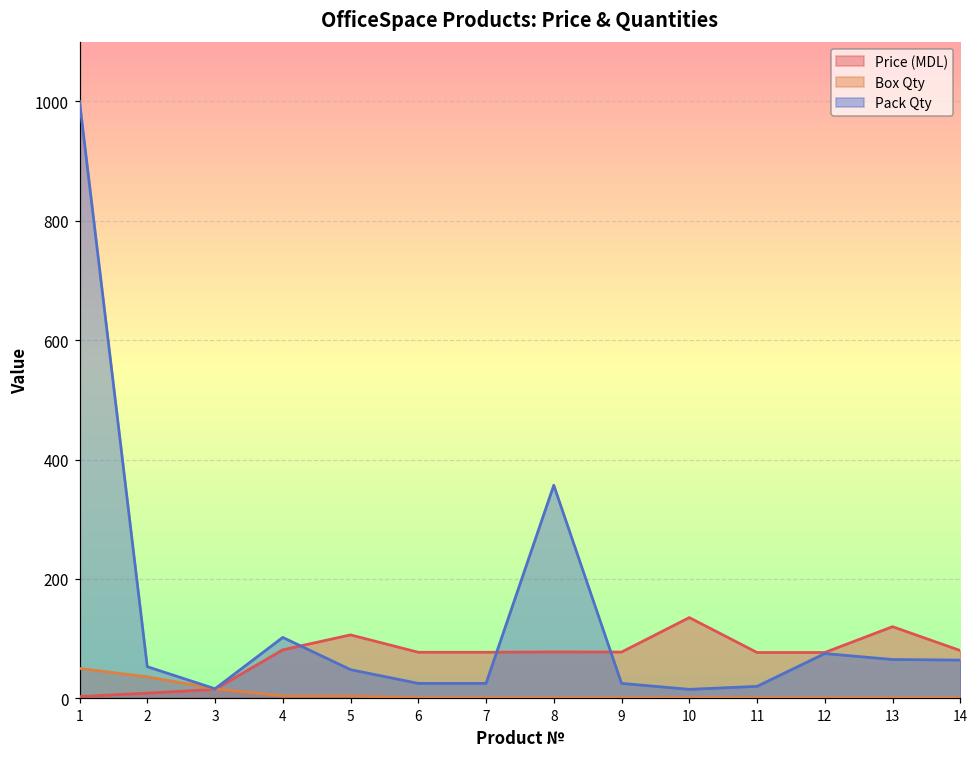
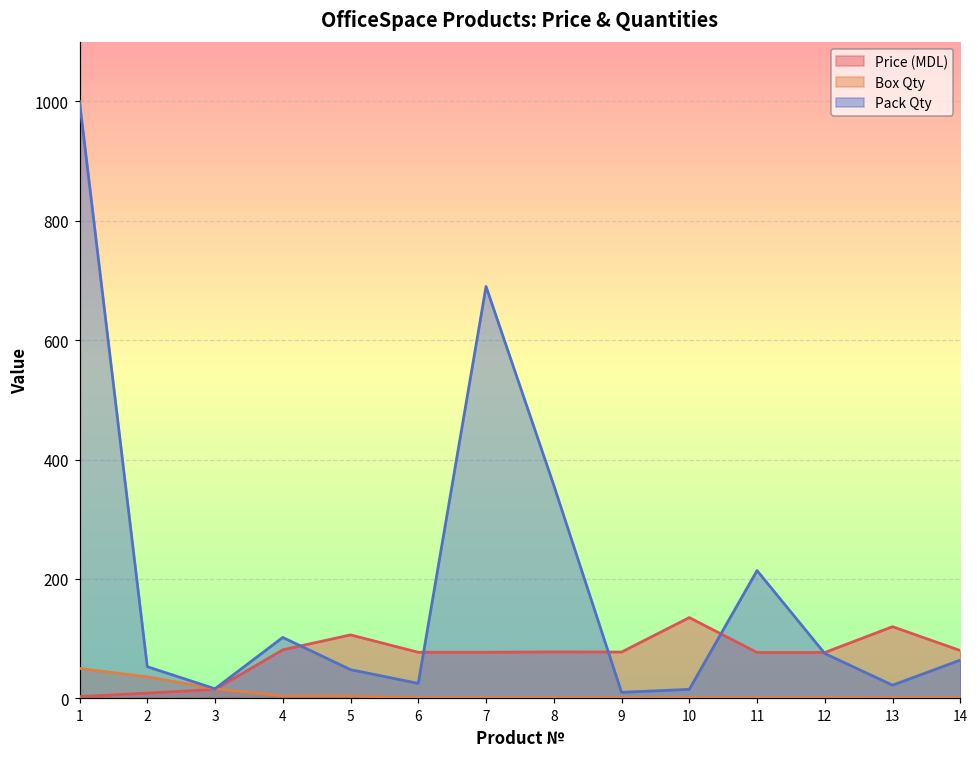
  {
    "Pack Qty": {
      "1": 1000,
      "2": 50,
      "4": 100,
      "5": 50,
      "6": 30,
-     "7": 30,
+     "7": 690,
      "8": 360,
-     "9": 30,
+     "9": 10,
      "10": 20,
-     "11": 20,
-     "13": 70,
+     "11": 210,
+     "13": 20,
      "14": 60
    }
  }
